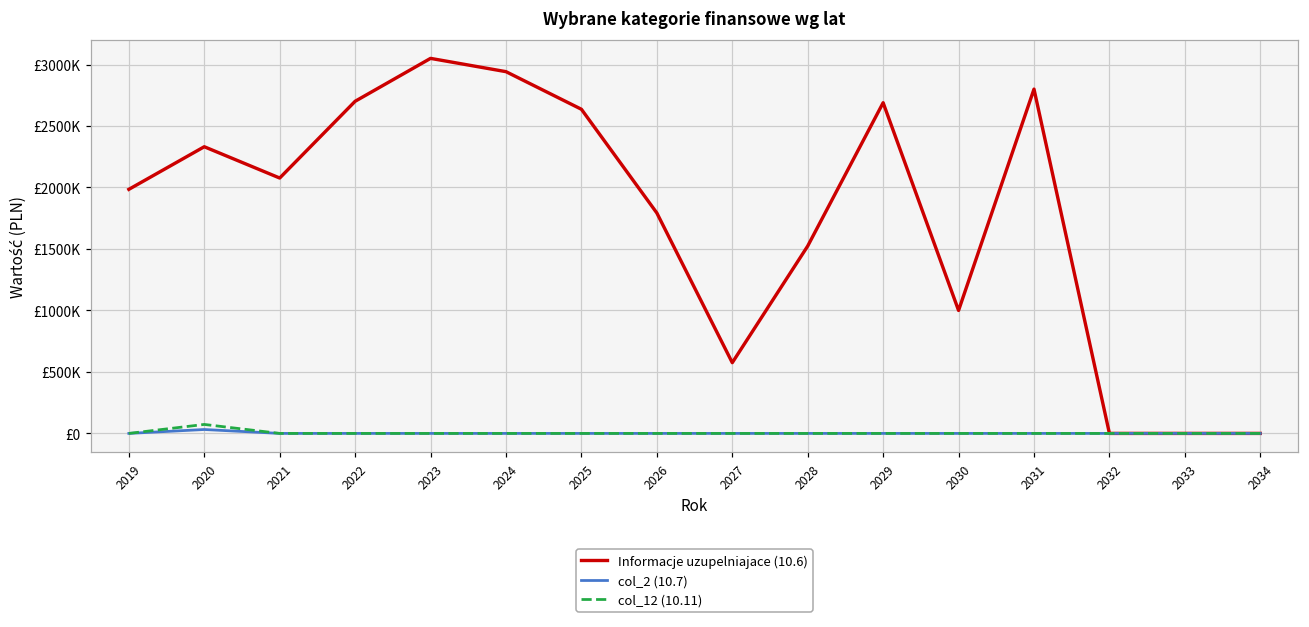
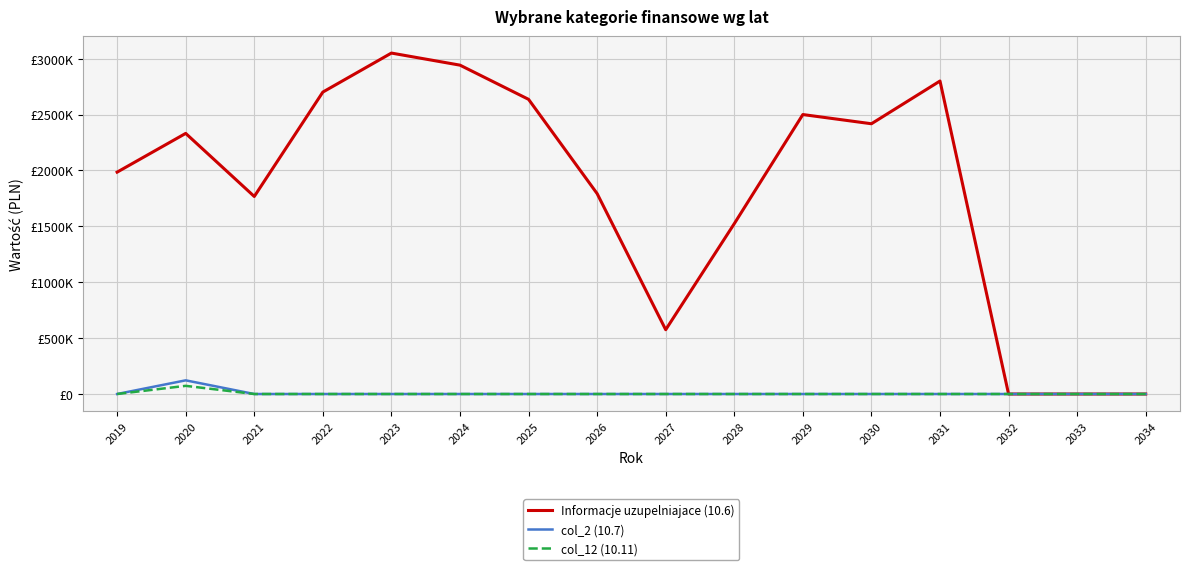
  {
    "Informacje uzupelniajace (10.6)": {
      "2019": "£1980000",
      "2020": "£2330000",
-     "2021": "£2080000",
+     "2021": "£1770000",
      "2022": "£2700000",
      "2023": "£3050000",
      "2024": "£2940000",
      "2025": "£2640000",
      "2026": "£1790000",
      "2027": "£580000",
      "2028": "£1520000",
-     "2029": "£2690000",
-     "2030": "£1000000",
+     "2029": "£2500000",
+     "2030": "£2420000",
      "2031": "£2800000"
    },
    "col_2 (10.7)": {
-     "2020": "£30000"
+     "2020": "£120000"
    },
    "col_12 (10.11)": {
      "2020": "£70000"
    }
  }
